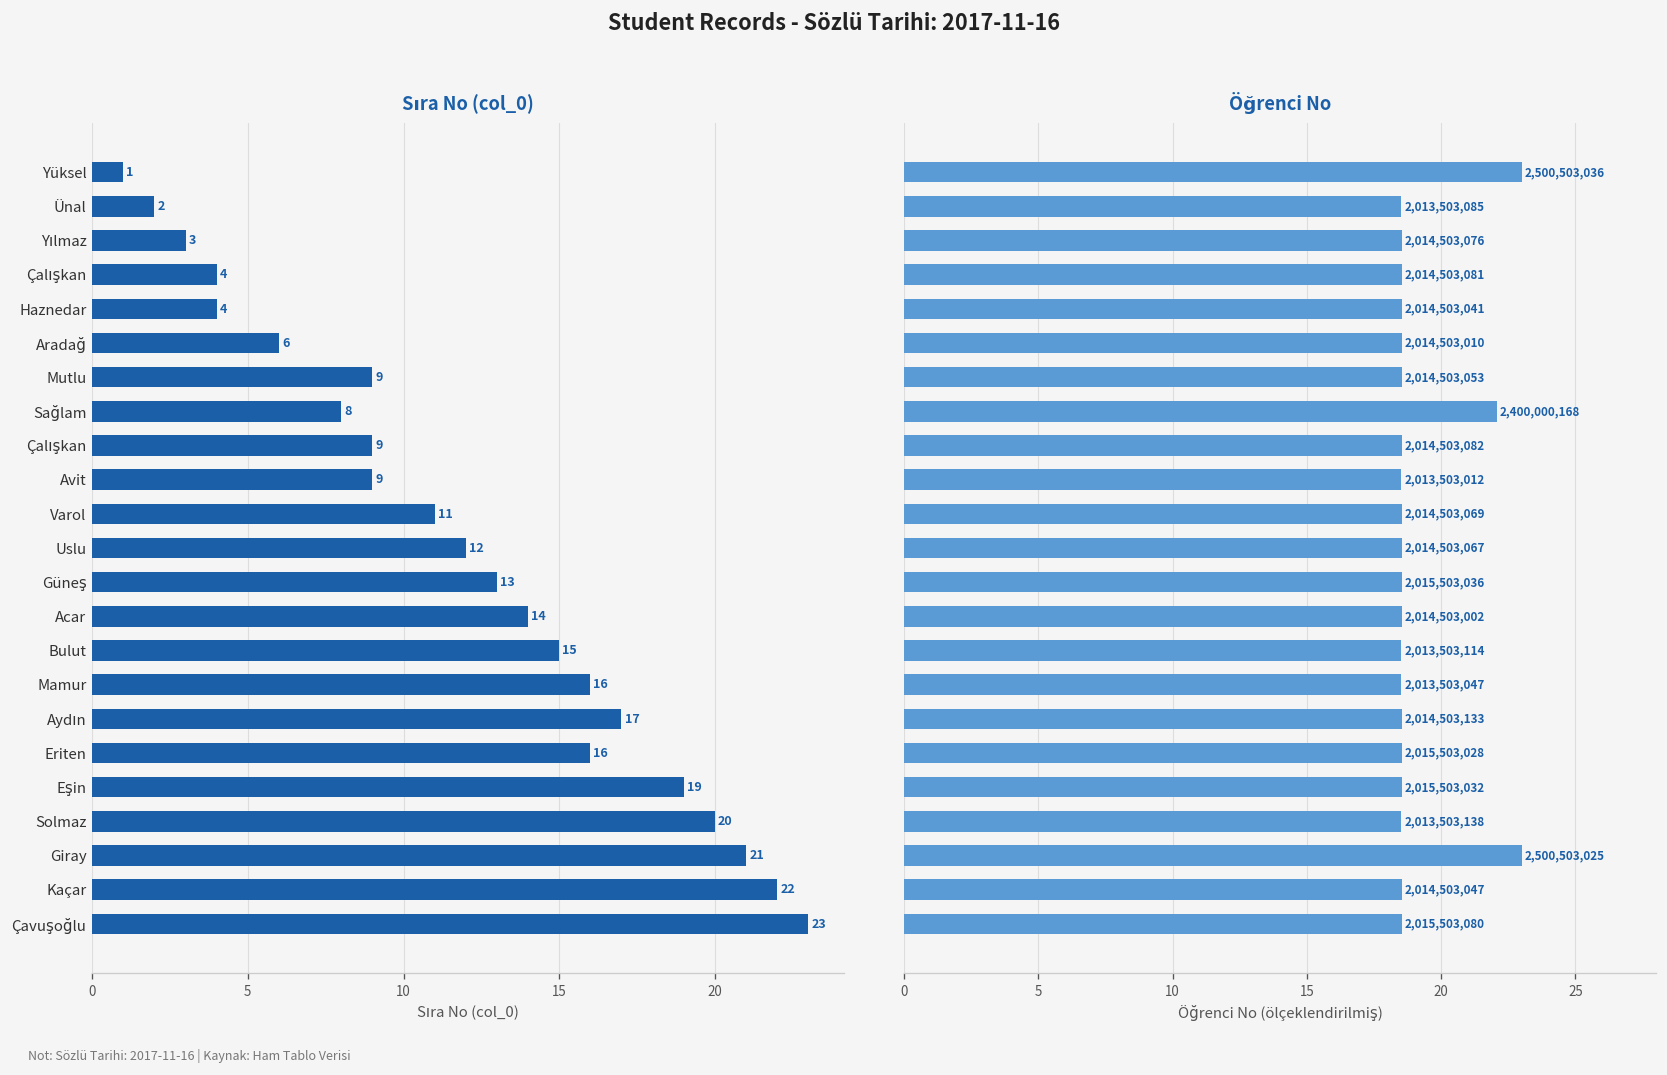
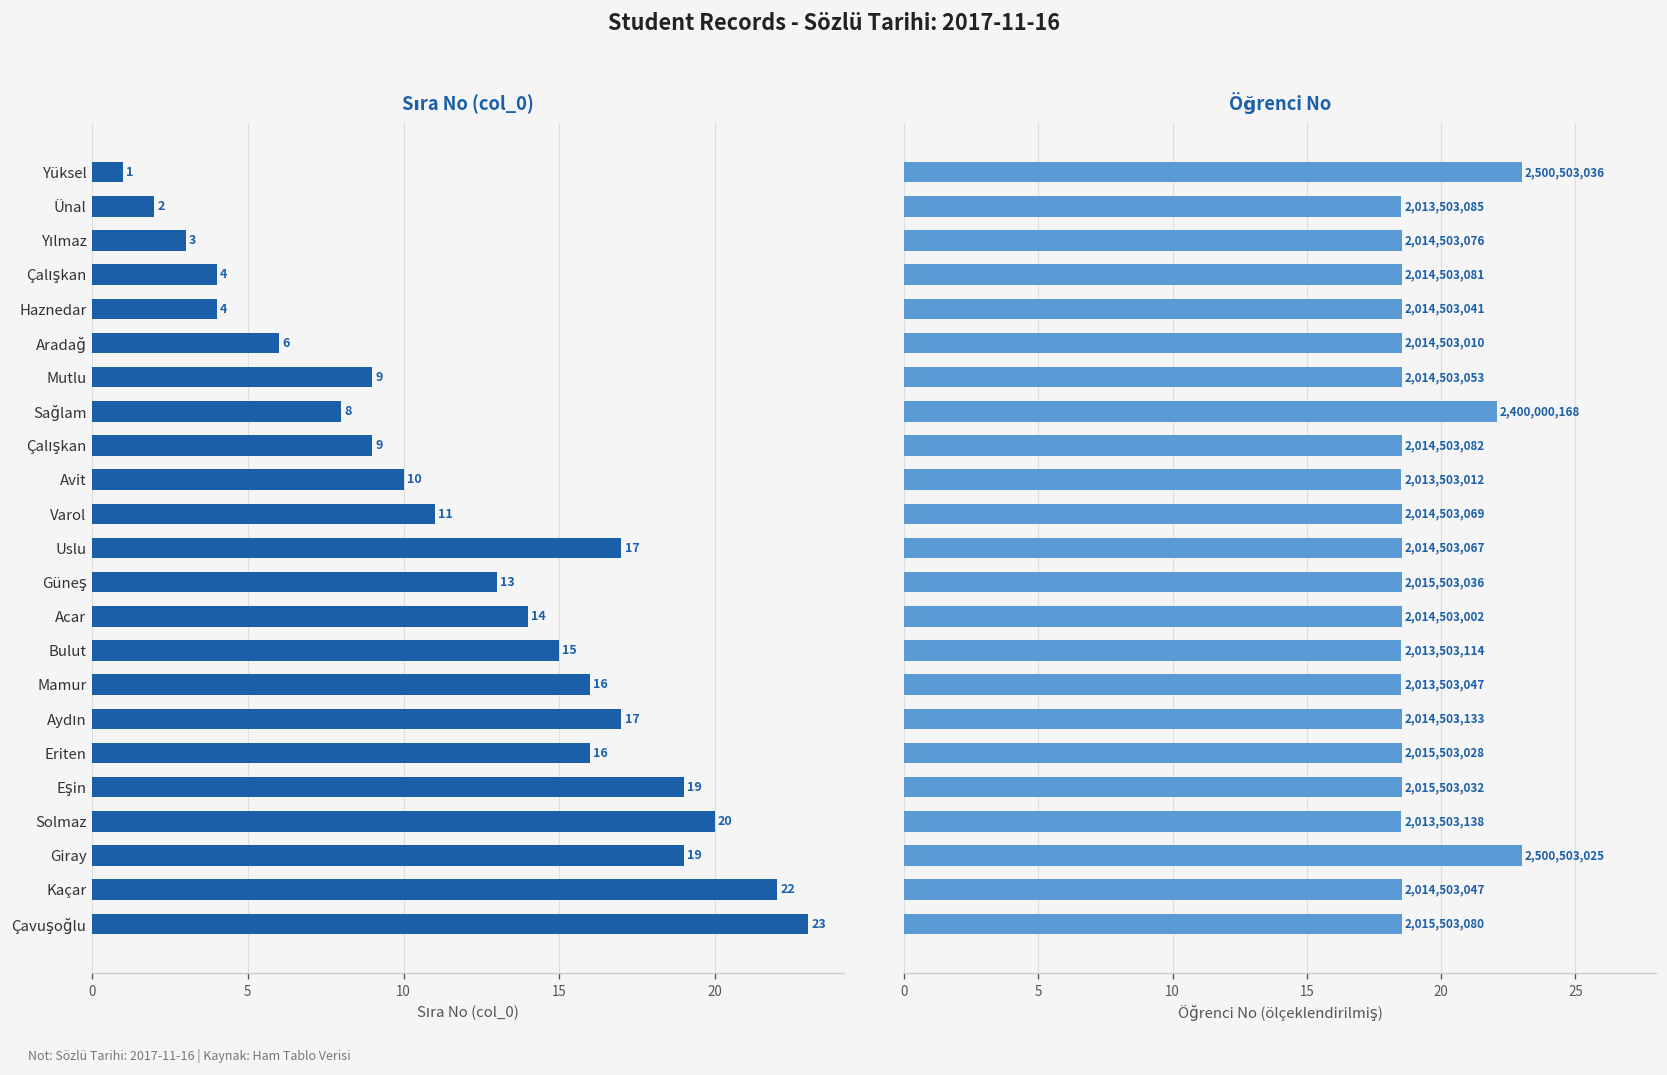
  {
    "Sıra No (col_0)": {
      "Yüksel": 1,
      "Ünal": 2,
      "Yılmaz": 3,
      "Haznedar": 4,
      "Aradağ": 6,
      "Mutlu": 9,
      "Sağlam": 8,
-     "Avit": 9,
+     "Avit": 10,
      "Varol": 11,
-     "Uslu": 12,
+     "Uslu": 17,
      "Güneş": 13,
      "Acar": 14,
      "Bulut": 15,
      "Mamur": 16,
      "Aydın": 17,
      "Eriten": 16,
      "Eşin": 19,
      "Solmaz": 20,
-     "Giray": 21,
+     "Giray": 19,
      "Kaçar": 22,
      "Çavuşoğlu": 23
    }
  }
